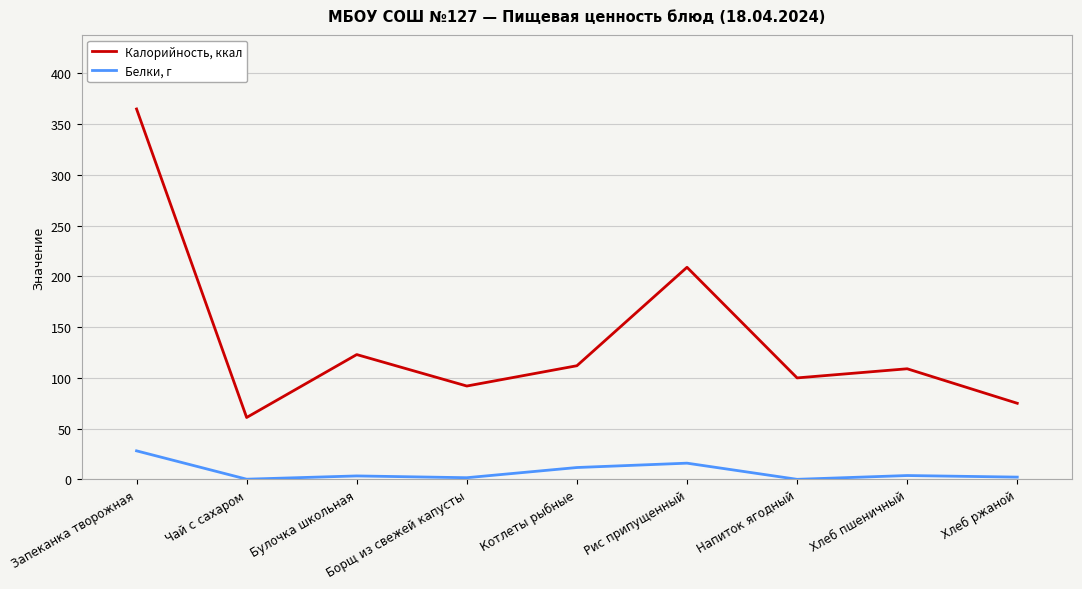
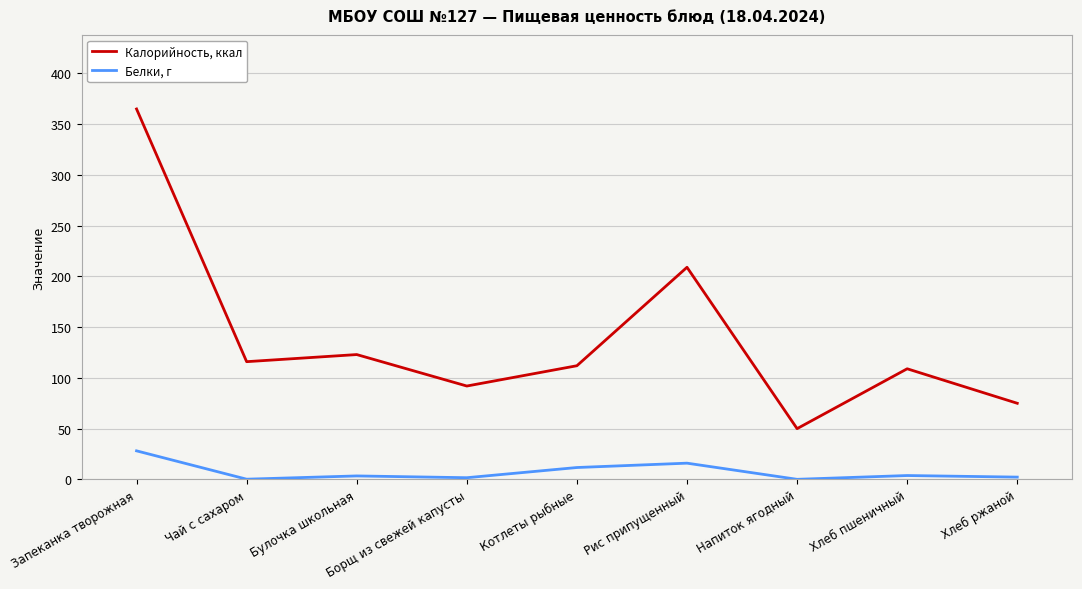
  {
    "Калорийность, ккал": {
      "Запеканка творожная": 365,
-     "Чай с сахаром": 61,
+     "Чай с сахаром": 116,
      "Булочка школьная": 123,
      "Борщ из свежей капусты": 92,
      "Котлеты рыбные": 112,
      "Рис припущенный": 209,
-     "Напиток ягодный": 100,
+     "Напиток ягодный": 50,
      "Хлеб пшеничный": 109,
      "Хлеб ржаной": 75
    },
    "Белки, г": {
      "Запеканка творожная": 28,
      "Чай с сахаром": 0,
      "Булочка школьная": 3,
      "Борщ из свежей капусты": 2,
      "Котлеты рыбные": 12,
      "Рис припущенный": 16,
      "Напиток ягодный": 0,
      "Хлеб пшеничный": 4,
      "Хлеб ржаной": 2
    }
  }
